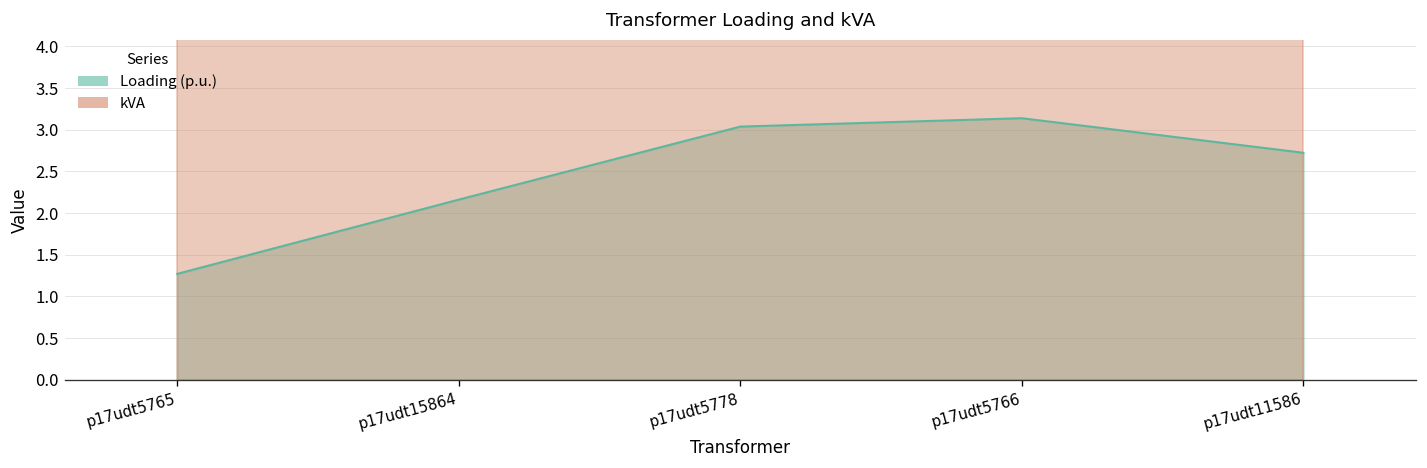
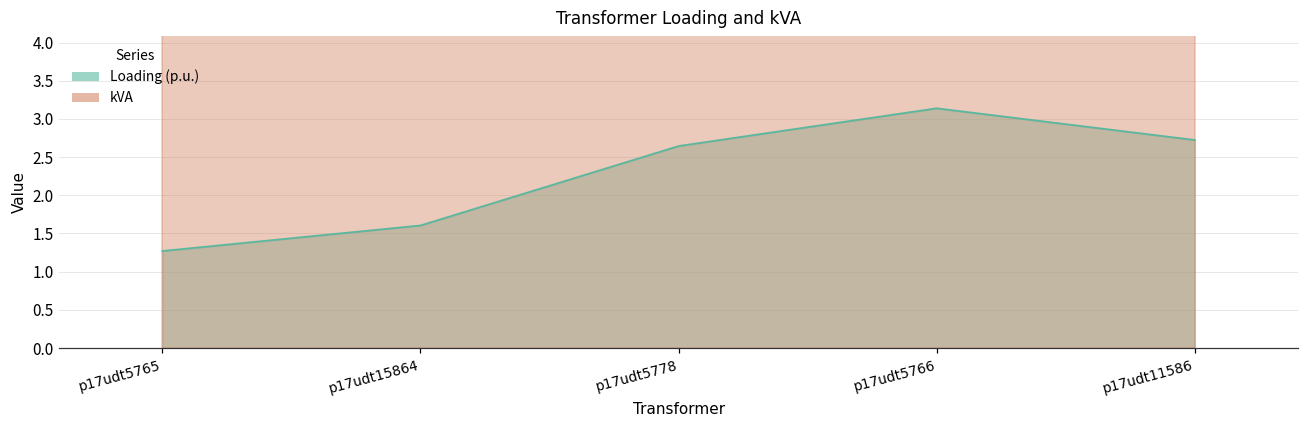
  {
    "Loading (p.u.)": {
      "p17udt5765": 1.3,
-     "p17udt15864": 2.2,
-     "p17udt5778": 3.0,
+     "p17udt15864": 1.6,
+     "p17udt5778": 2.6,
      "p17udt5766": 3.1,
      "p17udt11586": 2.7
    }
  }
